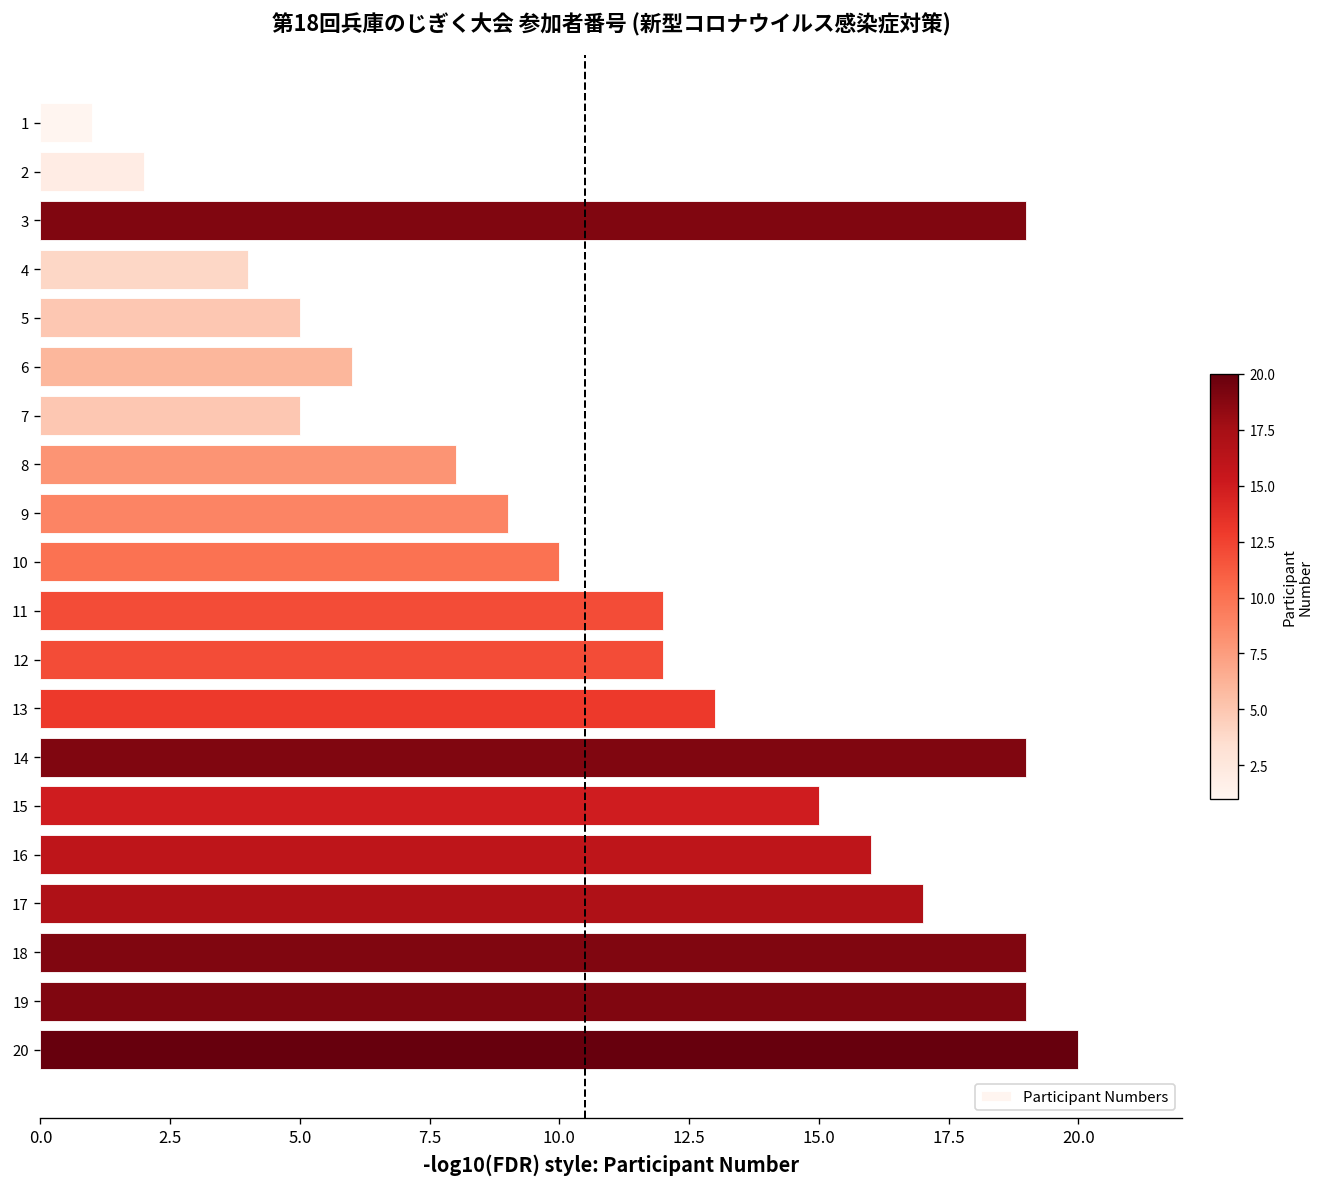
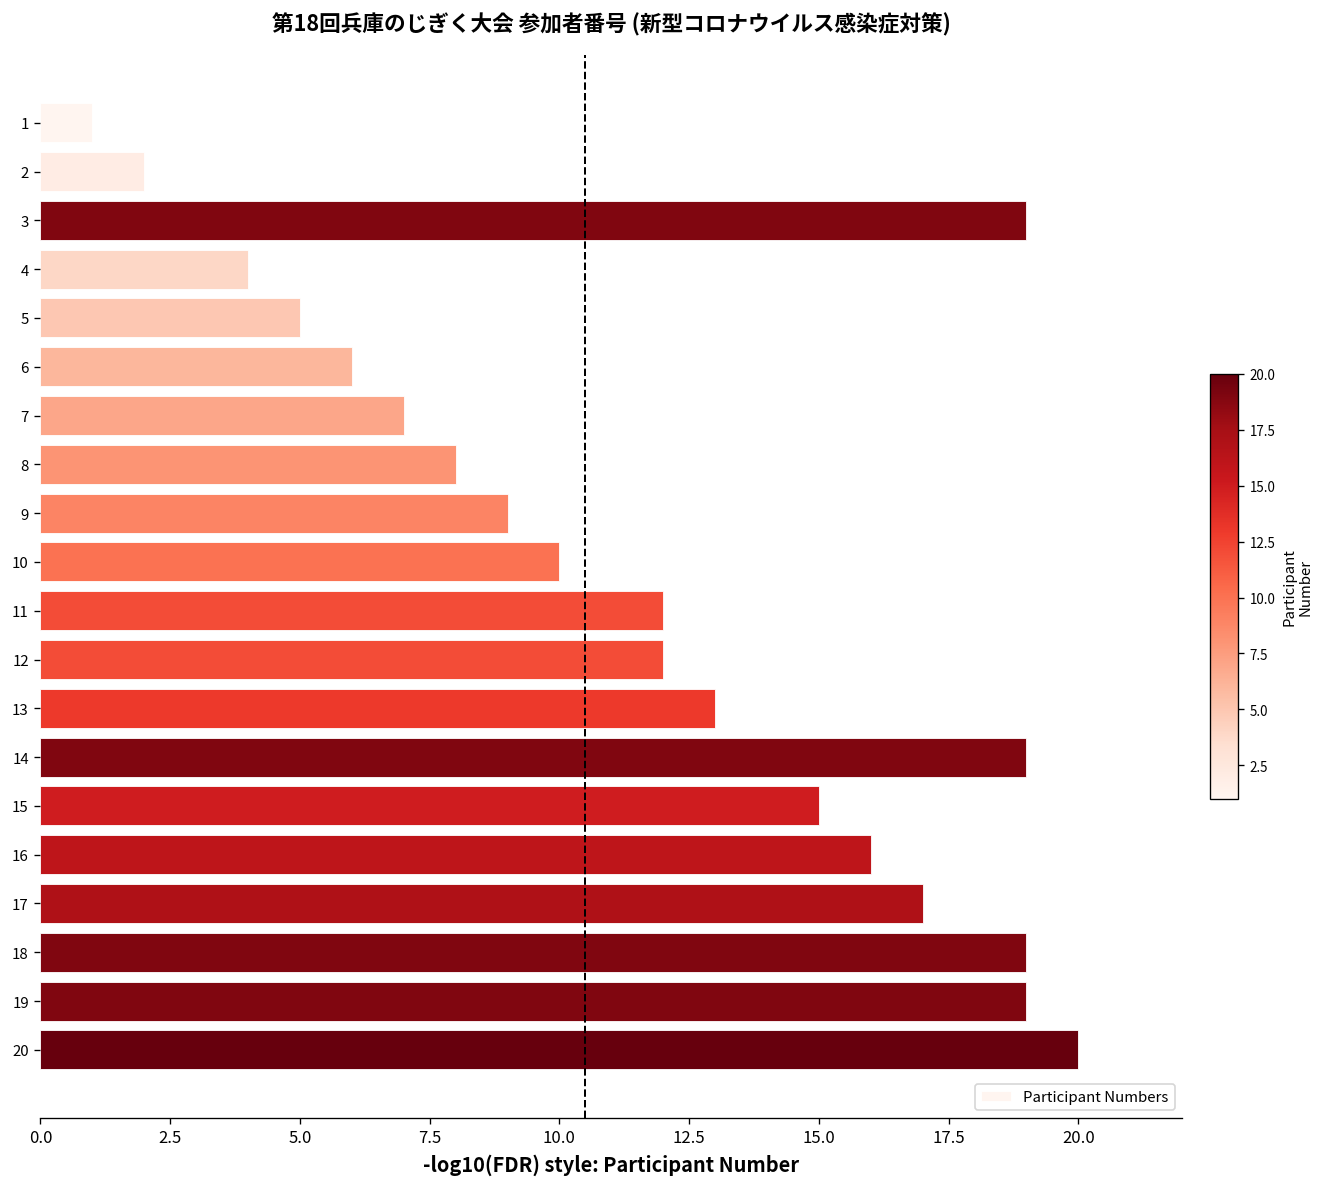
  {
    "1": 1,
    "2": 2,
    "3": 19,
    "4": 4,
    "5": 5,
    "6": 6,
-   "7": 5,
+   "7": 7,
    "8": 8,
    "9": 9,
    "10": 10,
    "11": 12,
    "12": 12,
    "13": 13,
    "14": 19,
    "15": 15,
    "16": 16,
    "17": 17,
    "18": 19,
    "19": 19,
    "20": 20
  }
